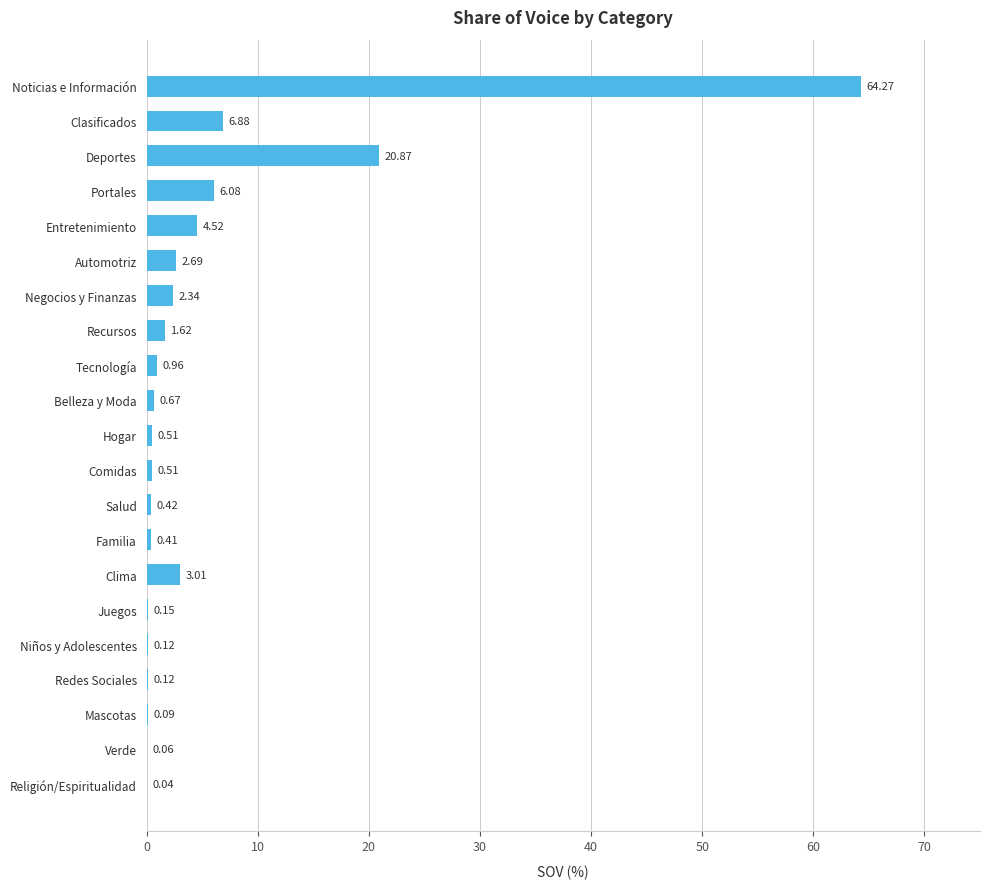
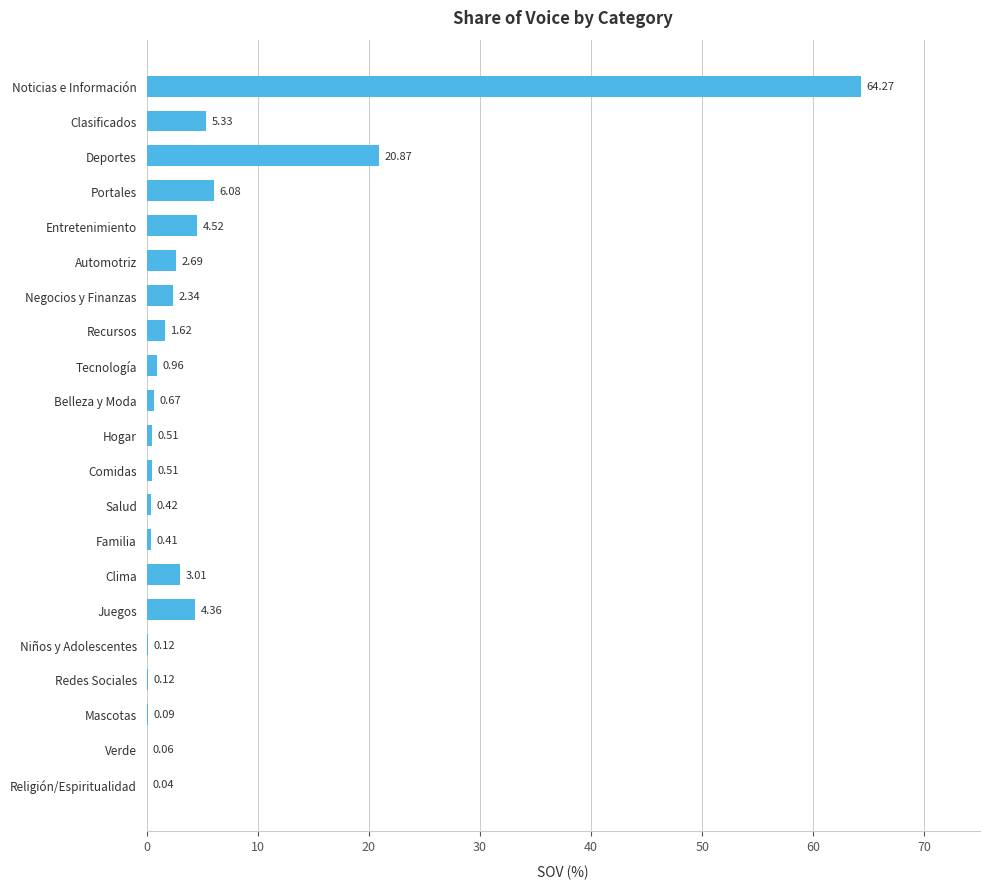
  {
    "Noticias e Información": 64.27,
-   "Clasificados": 6.88,
+   "Clasificados": 5.33,
    "Deportes": 20.87,
    "Portales": 6.08,
    "Entretenimiento": 4.52,
    "Automotriz": 2.69,
    "Negocios y Finanzas": 2.34,
    "Recursos": 1.62,
    "Tecnología": 0.96,
    "Belleza y Moda": 0.67,
    "Hogar": 0.51,
    "Comidas": 0.51,
    "Salud": 0.42,
    "Familia": 0.41,
    "Clima": 3.01,
-   "Juegos": 0.15,
+   "Juegos": 4.36,
    "Niños y Adolescentes": 0.12,
    "Redes Sociales": 0.12,
    "Mascotas": 0.09,
    "Verde": 0.06,
    "Religión/Espiritualidad": 0.04
  }
